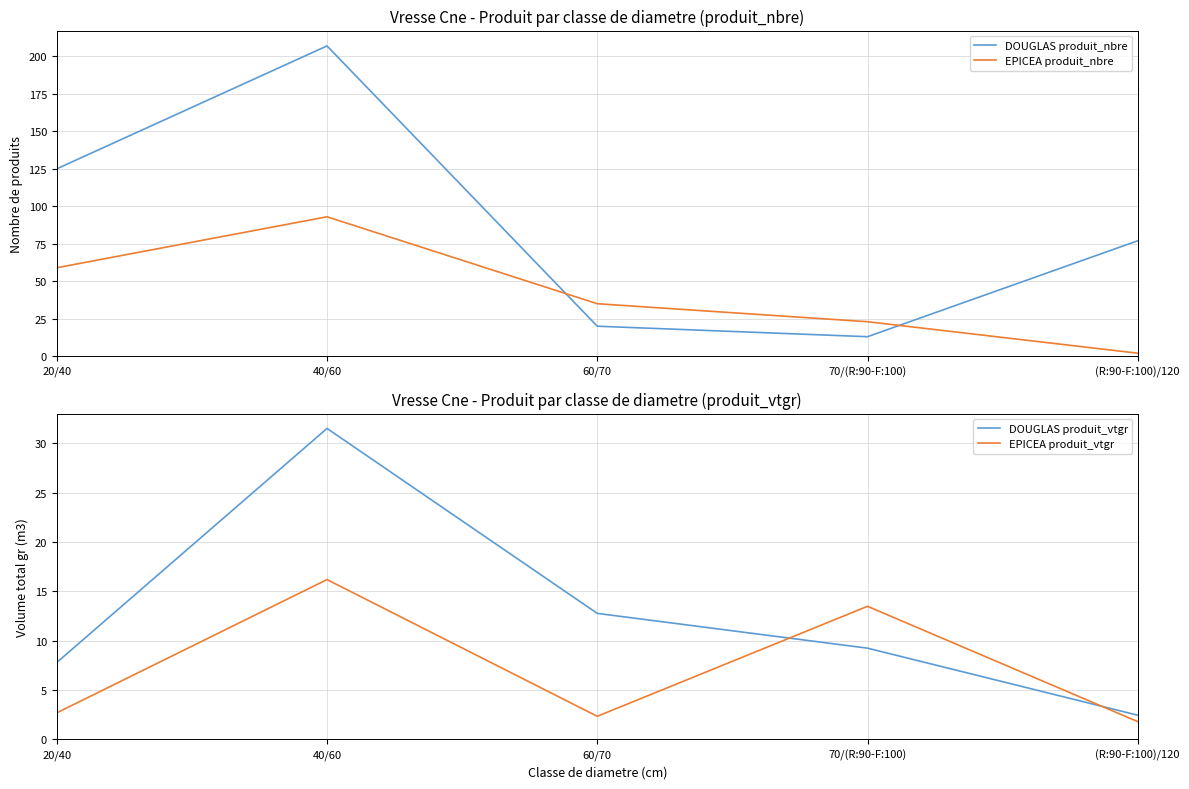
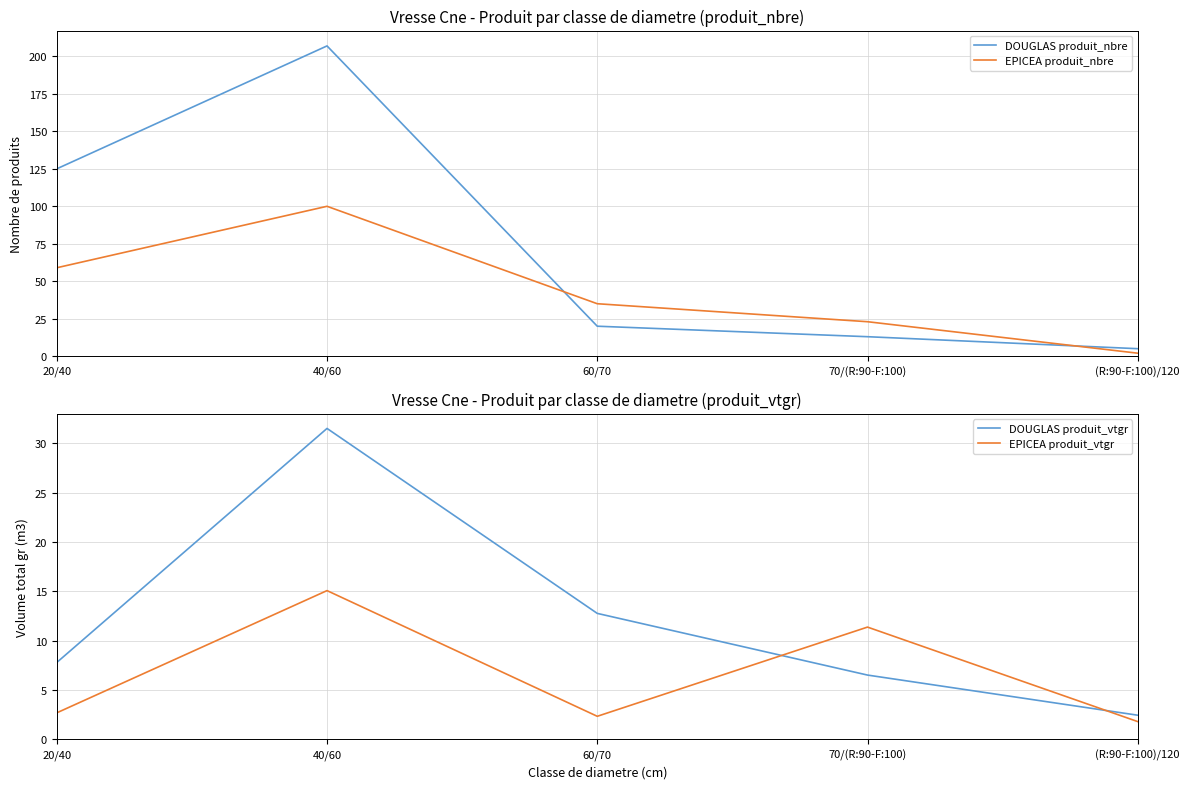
  {
    "Vresse Cne - Produit par classe de diametre (produit_nbre)": {
      "DOUGLAS produit_nbre": {
        "20/40": 125,
        "40/60": 207,
        "60/70": 20,
        "70/(R:90-F:100)": 13,
-       "(R:90-F:100)/120": 77
+       "(R:90-F:100)/120": 5
      },
      "EPICEA produit_nbre": {
        "20/40": 59,
-       "40/60": 93,
+       "40/60": 100,
        "60/70": 35,
        "70/(R:90-F:100)": 23,
        "(R:90-F:100)/120": 2
      }
    },
    "Vresse Cne - Produit par classe de diametre (produit_vtgr)": {
      "DOUGLAS produit_vtgr": {
        "20/40": 8,
        "40/60": 31,
        "60/70": 13,
-       "70/(R:90-F:100)": 9,
+       "70/(R:90-F:100)": 7,
        "(R:90-F:100)/120": 2
      },
      "EPICEA produit_vtgr": {
        "20/40": 3,
-       "40/60": 16,
+       "40/60": 15,
        "60/70": 2,
-       "70/(R:90-F:100)": 13,
+       "70/(R:90-F:100)": 11,
        "(R:90-F:100)/120": 2
      }
    }
  }
